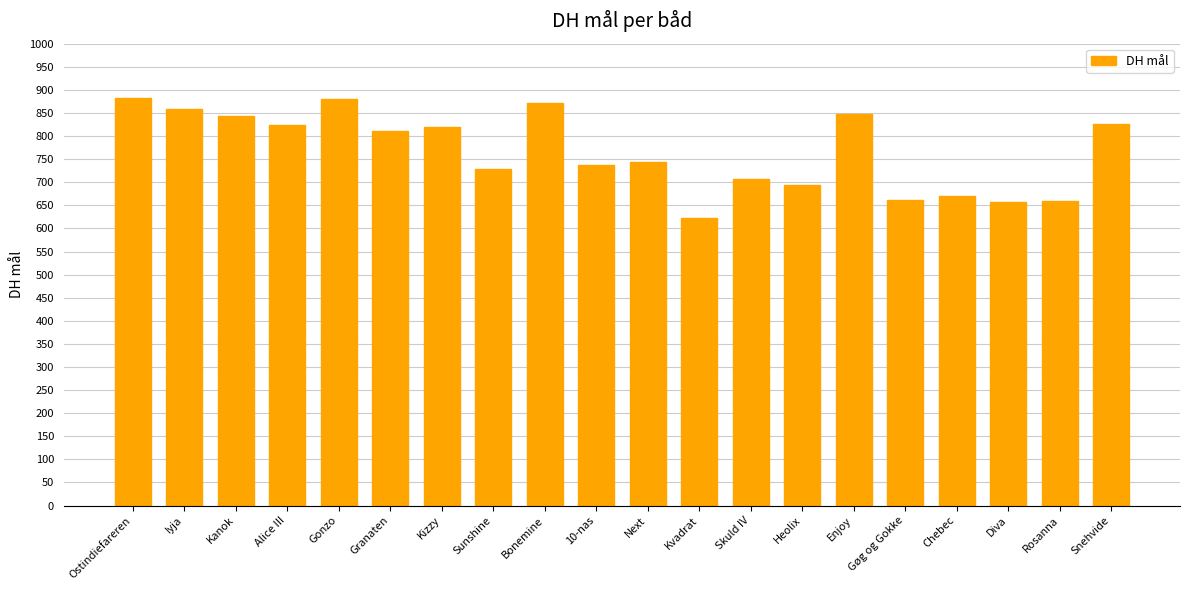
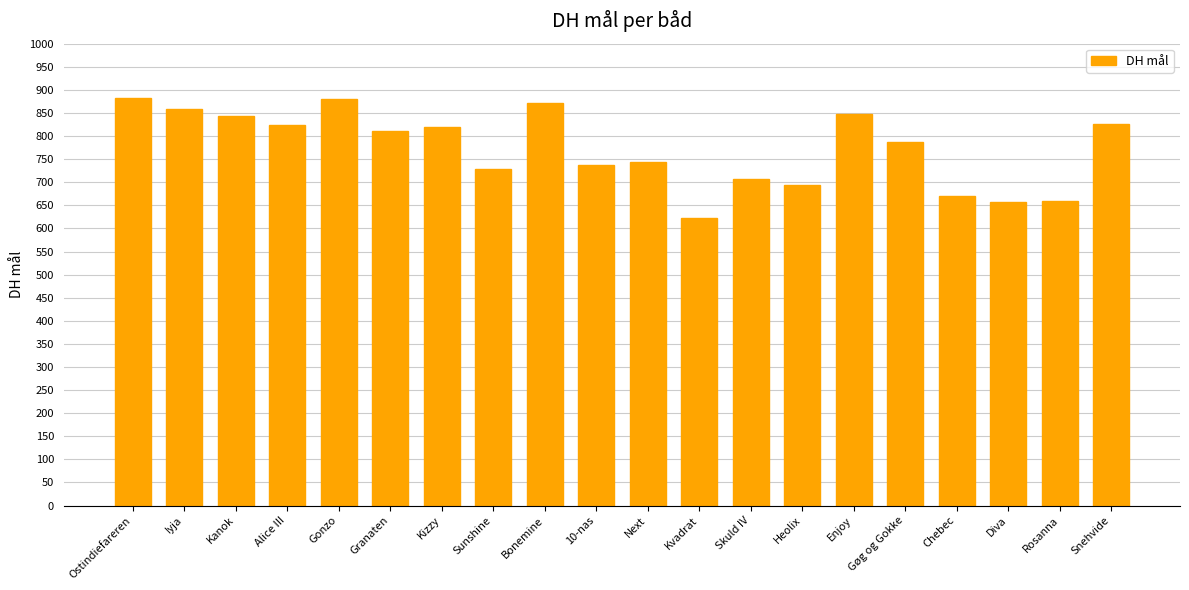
  {
    "Ostindiefareren": 880,
    "Iyja": 860,
    "Kanok": 840,
    "Alice III": 820,
    "Gonzo": 880,
    "Granaten": 810,
    "Kizzy": 820,
    "Sunshine": 730,
    "Bonemine": 870,
    "10-nas": 740,
    "Next": 740,
    "Kvadrat": 620,
    "Skuld IV": 710,
    "Heolix": 690,
    "Enjoy": 850,
-   "Gøg og Gokke": 660,
+   "Gøg og Gokke": 790,
    "Chebec": 670,
    "Diva": 660,
    "Rosanna": 660,
    "Snehvide": 830
  }
